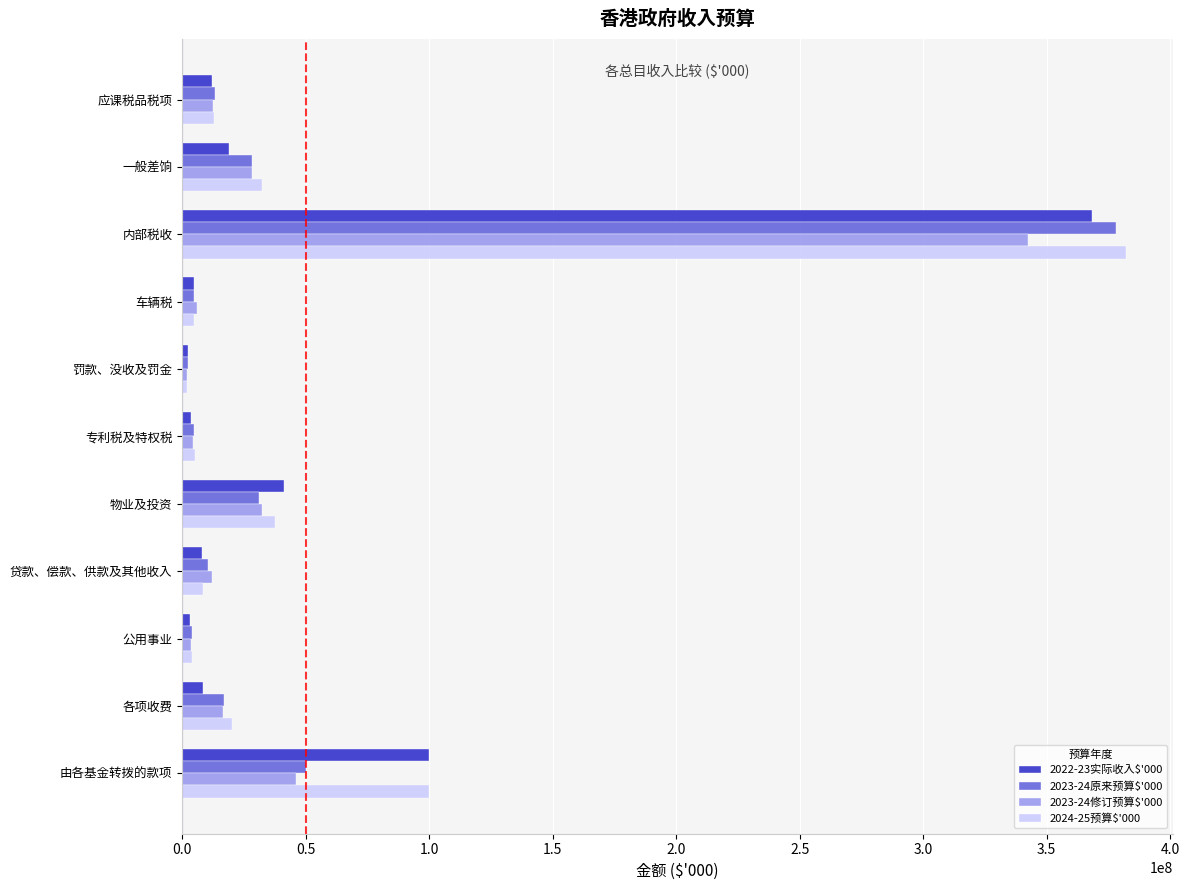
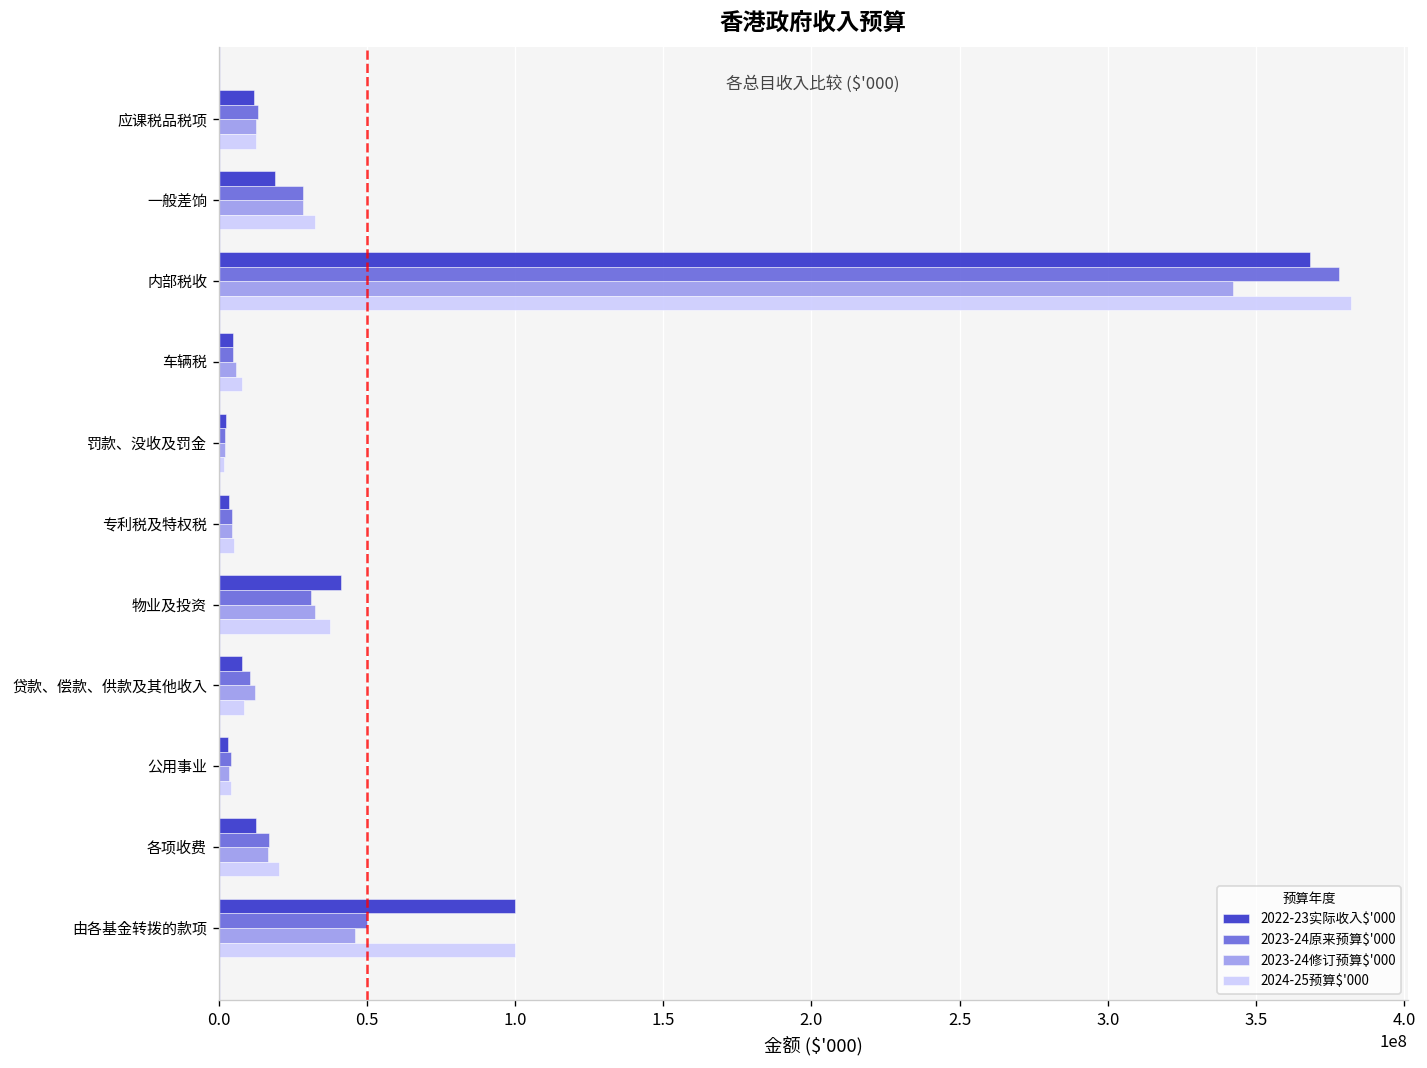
  {
    "2022-23实际收入$'000": {
      "应课税品税项": 12000000,
      "一般差饷": 19000000,
      "内部税收": 368000000,
      "车辆税": 5000000,
      "罚款、没收及罚金": 2000000,
      "专利税及特权税": 3000000,
      "物业及投资": 41000000,
      "贷款、偿款、供款及其他收入": 8000000,
      "公用事业": 3000000,
-     "各项收费": 9000000,
+     "各项收费": 13000000,
      "由各基金转拨的款项": 100000000
    },
    "2023-24原来预算$'000": {
      "应课税品税项": 13000000,
      "一般差饷": 28000000,
      "内部税收": 378000000,
      "车辆税": 5000000,
      "罚款、没收及罚金": 2000000,
      "专利税及特权税": 5000000,
      "物业及投资": 31000000,
      "贷款、偿款、供款及其他收入": 11000000,
      "公用事业": 4000000,
      "各项收费": 17000000,
      "由各基金转拨的款项": 50000000
    },
    "2023-24修订预算$'000": {
      "应课税品税项": 12000000,
      "一般差饷": 28000000,
      "内部税收": 342000000,
      "车辆税": 6000000,
      "罚款、没收及罚金": 2000000,
      "专利税及特权税": 5000000,
      "物业及投资": 32000000,
      "贷款、偿款、供款及其他收入": 12000000,
      "公用事业": 3000000,
      "各项收费": 16000000,
      "由各基金转拨的款项": 46000000
    },
    "2024-25预算$'000": {
      "应课税品税项": 13000000,
      "一般差饷": 32000000,
      "内部税收": 382000000,
-     "车辆税": 5000000,
+     "车辆税": 8000000,
      "罚款、没收及罚金": 2000000,
      "专利税及特权税": 5000000,
      "物业及投资": 38000000,
      "贷款、偿款、供款及其他收入": 9000000,
      "公用事业": 4000000,
      "各项收费": 20000000,
      "由各基金转拨的款项": 100000000
    }
  }
